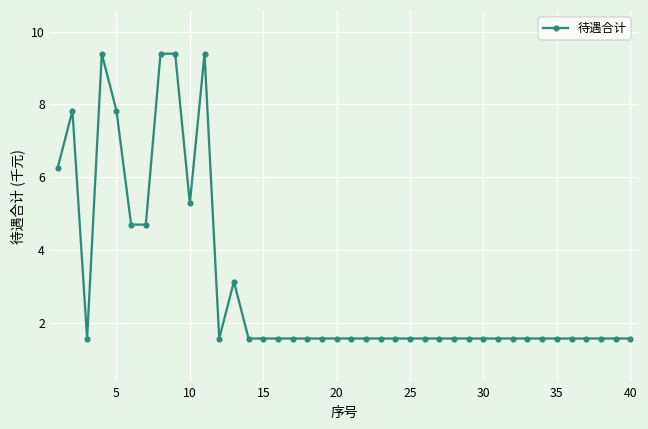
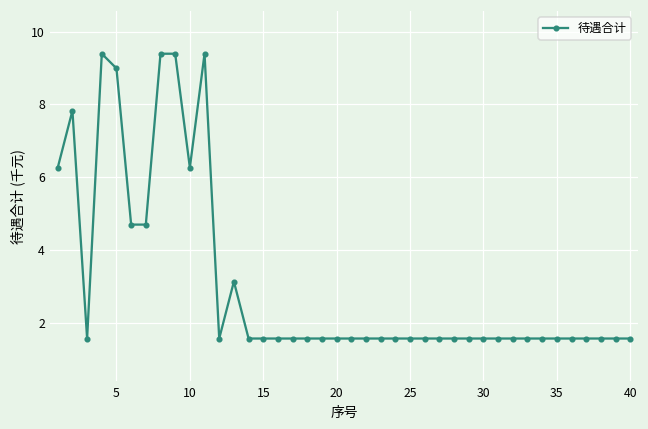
  {
-   "5": 7.8,
-   "10": 5.3,
+   "5": 9.0,
+   "10": 6.3,
    "15": 1.6,
    "20": 1.6,
    "25": 1.6,
    "30": 1.6,
    "35": 1.6,
    "40": 1.6
  }
